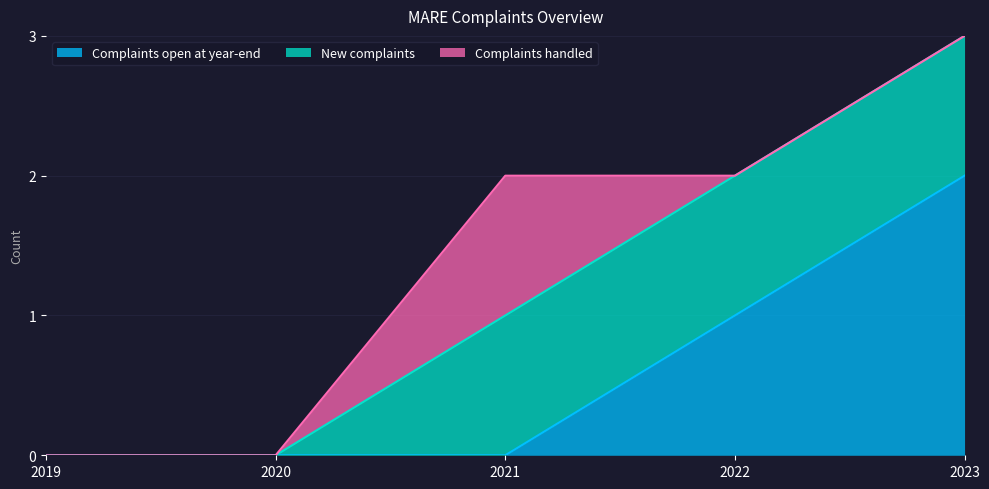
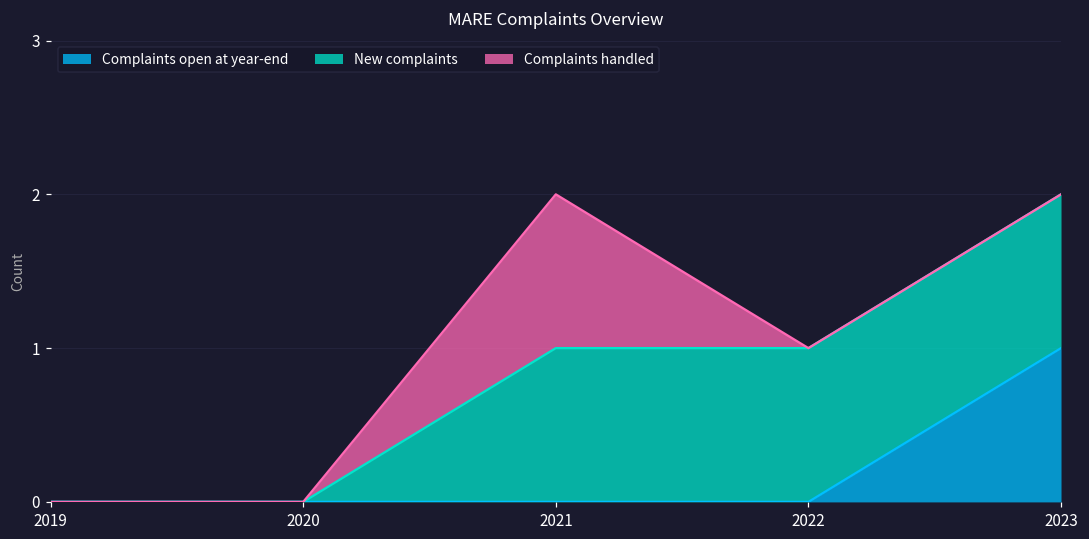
  {
    "Complaints open at year-end": {
      "2021": 0,
-     "2022": 1,
-     "2023": 2
+     "2022": 0,
+     "2023": 1
    },
    "New complaints": {
      "2021": 1
    },
    "Complaints handled": {
      "2021": 2
    }
  }
